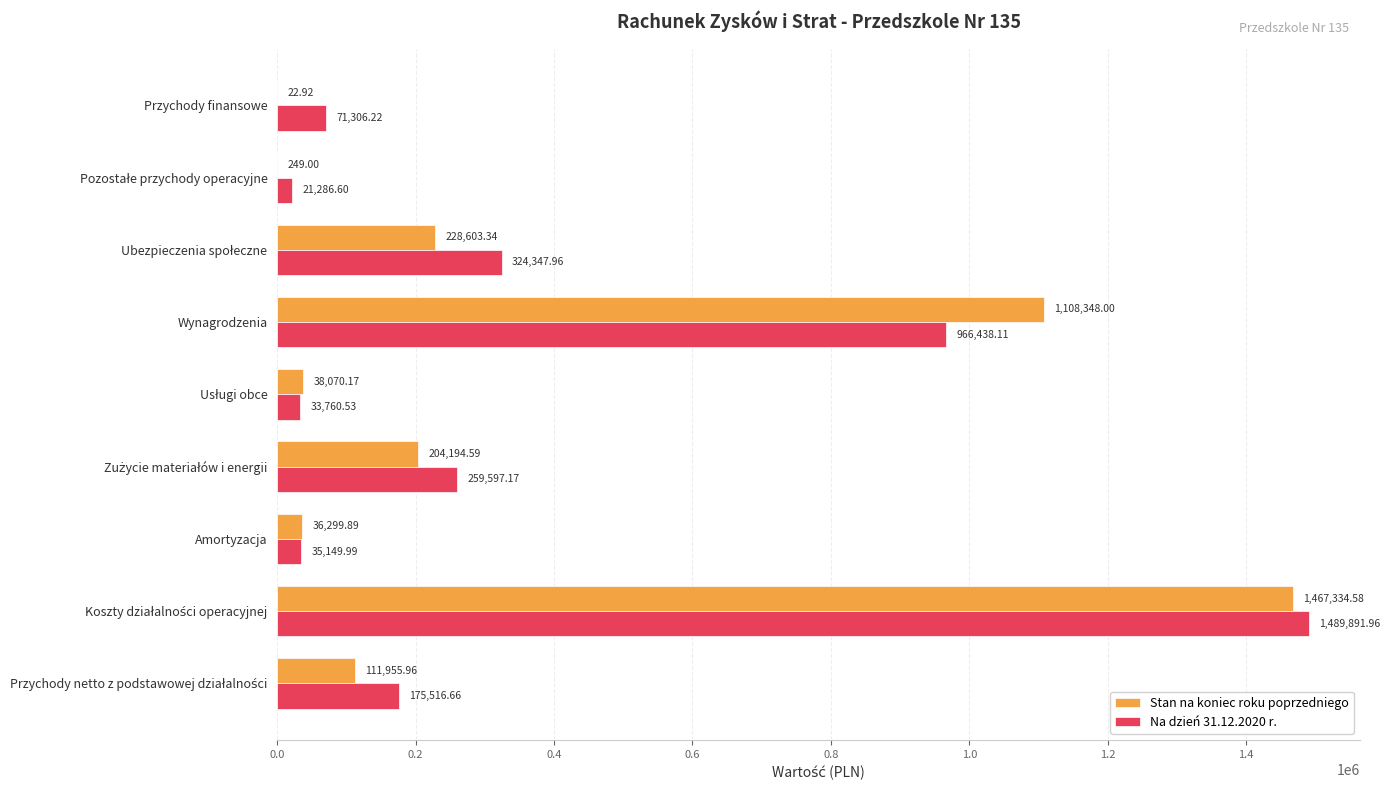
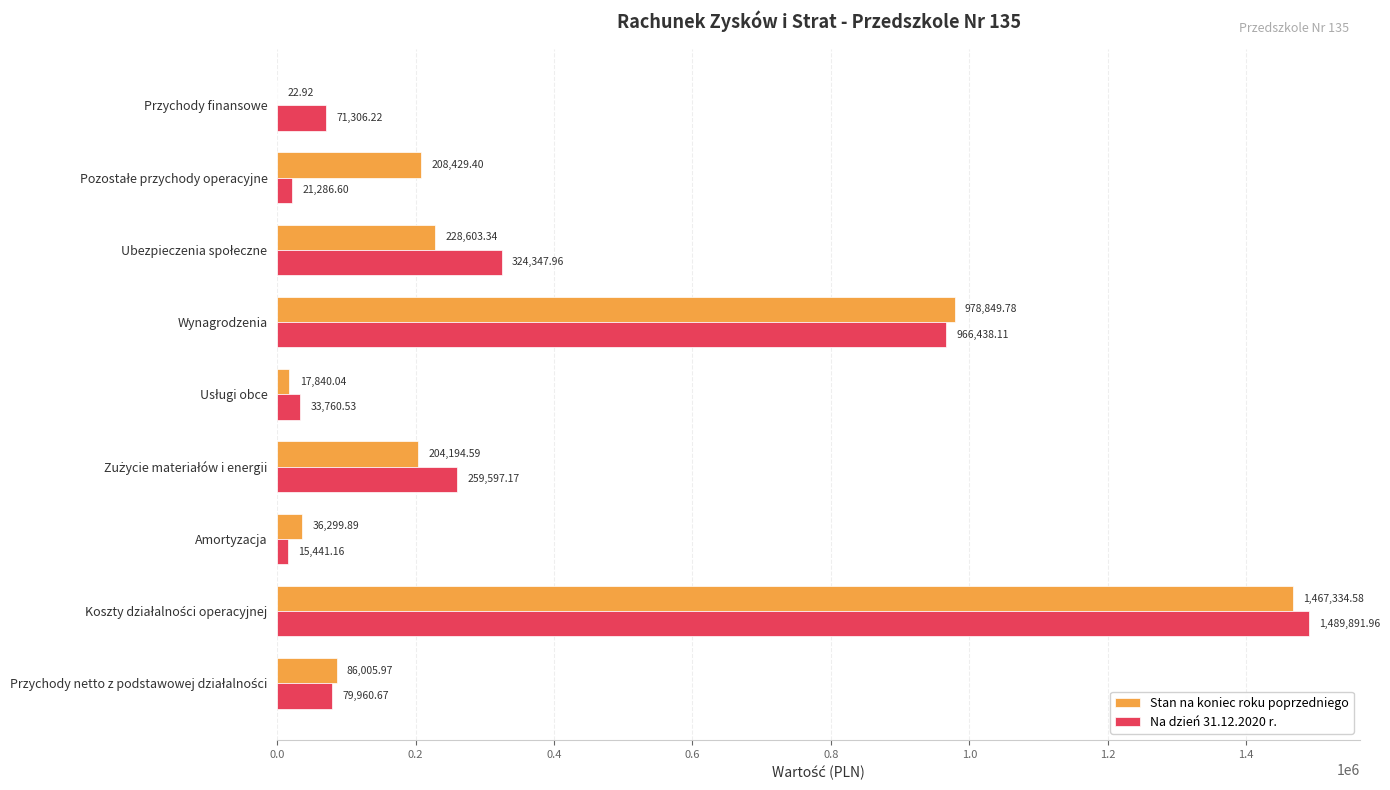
  {
    "Stan na koniec roku poprzedniego": {
      "Przychody finansowe": "22.92",
-     "Pozostałe przychody operacyjne": "249.00",
+     "Pozostałe przychody operacyjne": "208,429.40",
      "Ubezpieczenia społeczne": "228,603.34",
-     "Wynagrodzenia": "1,108,348.00",
-     "Usługi obce": "38,070.17",
+     "Wynagrodzenia": "978,849.78",
+     "Usługi obce": "17,840.04",
      "Zużycie materiałów i energii": "204,194.59",
      "Amortyzacja": "36,299.89",
      "Koszty działalności operacyjnej": "1,467,334.58",
-     "Przychody netto z podstawowej działalności": "111,955.96"
+     "Przychody netto z podstawowej działalności": "86,005.97"
    },
    "Na dzień 31.12.2020 r.": {
      "Przychody finansowe": "71,306.22",
      "Pozostałe przychody operacyjne": "21,286.60",
      "Ubezpieczenia społeczne": "324,347.96",
      "Wynagrodzenia": "966,438.11",
      "Usługi obce": "33,760.53",
      "Zużycie materiałów i energii": "259,597.17",
-     "Amortyzacja": "35,149.99",
+     "Amortyzacja": "15,441.16",
      "Koszty działalności operacyjnej": "1,489,891.96",
-     "Przychody netto z podstawowej działalności": "175,516.66"
+     "Przychody netto z podstawowej działalności": "79,960.67"
    }
  }
